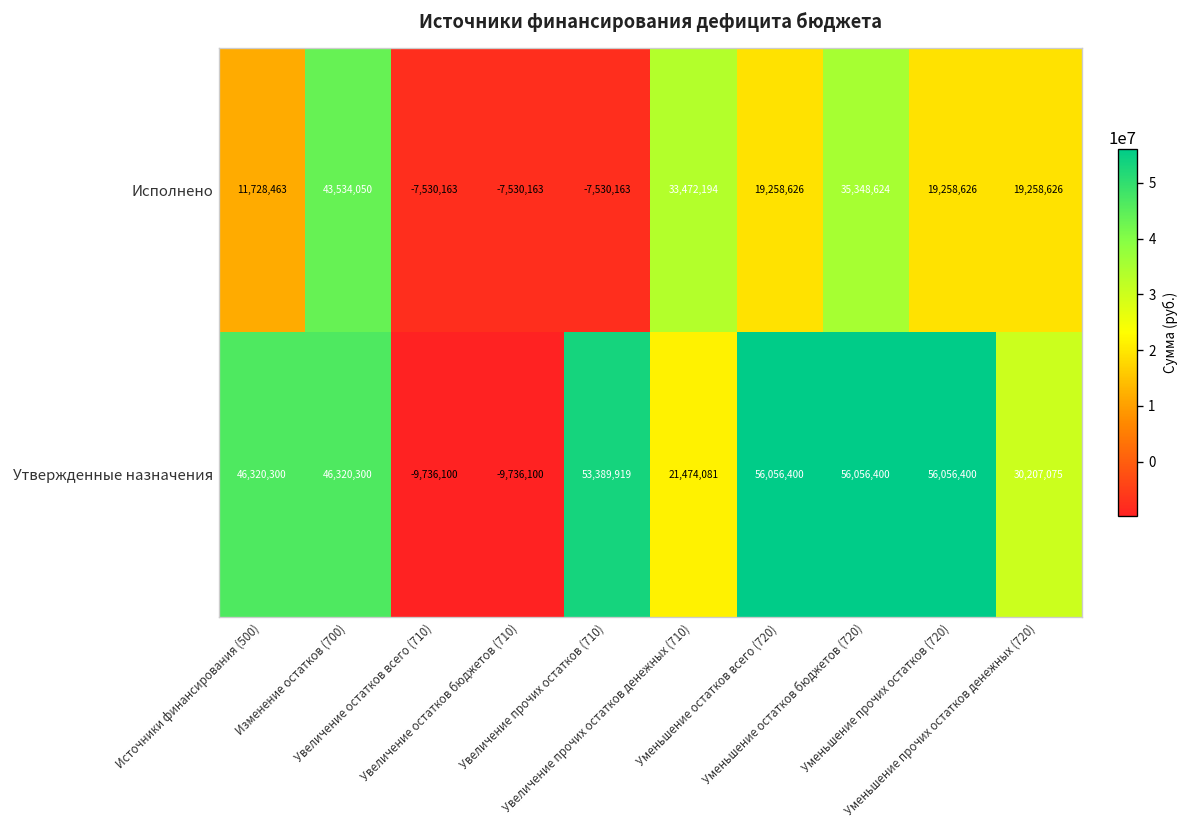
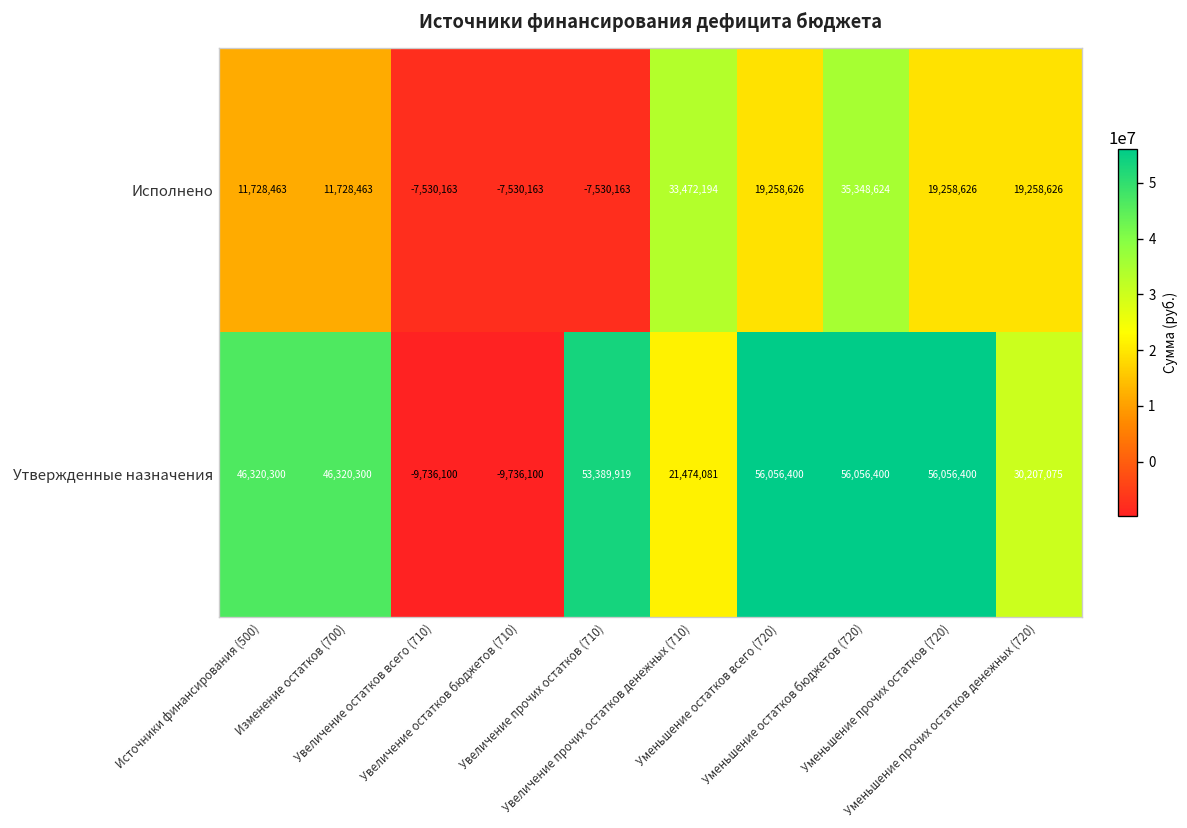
  {
    "Исполнено": {
      "Источники финансирования (500)": "11,728,463",
-     "Изменение остатков (700)": "43,534,050",
+     "Изменение остатков (700)": "11,728,463",
      "Увеличение остатков всего (710)": "-7,530,163",
      "Увеличение остатков бюджетов (710)": "-7,530,163",
      "Увеличение прочих остатков (710)": "-7,530,163",
      "Увеличение прочих остатков денежных (710)": "33,472,194",
      "Уменьшение остатков всего (720)": "19,258,626",
      "Уменьшение остатков бюджетов (720)": "35,348,624",
      "Уменьшение прочих остатков (720)": "19,258,626",
      "Уменьшение прочих остатков денежных (720)": "19,258,626"
    },
    "Утвержденные назначения": {
      "Источники финансирования (500)": "46,320,300",
      "Изменение остатков (700)": "46,320,300",
      "Увеличение остатков всего (710)": "-9,736,100",
      "Увеличение остатков бюджетов (710)": "-9,736,100",
      "Увеличение прочих остатков (710)": "53,389,919",
      "Увеличение прочих остатков денежных (710)": "21,474,081",
      "Уменьшение остатков всего (720)": "56,056,400",
      "Уменьшение остатков бюджетов (720)": "56,056,400",
      "Уменьшение прочих остатков (720)": "56,056,400",
      "Уменьшение прочих остатков денежных (720)": "30,207,075"
    }
  }
